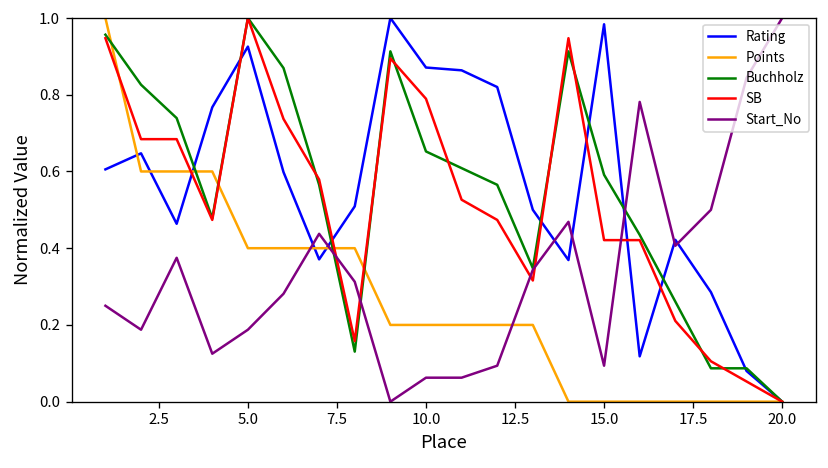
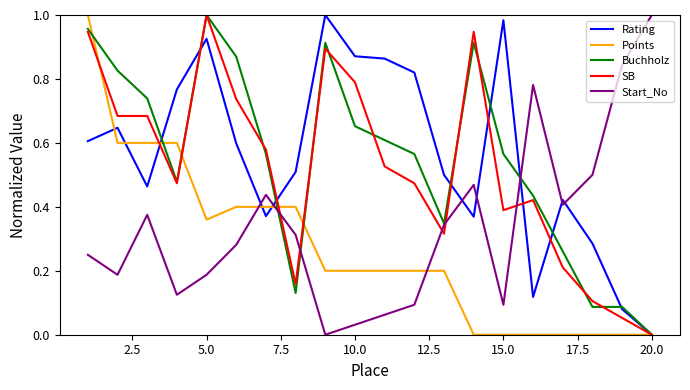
  {
    "Rating": {
      "5.0": 0.93,
      "10.0": 0.87,
      "15.0": 0.98
    },
    "Points": {
-     "5.0": 0.40,
+     "5.0": 0.36,
      "10.0": 0.20,
      "15.0": 0.00
    },
    "Buchholz": {
      "10.0": 0.65,
-     "15.0": 0.59
+     "15.0": 0.57
    },
    "SB": {
      "10.0": 0.79,
-     "15.0": 0.42
+     "15.0": 0.39
    },
    "Start_No": {
      "5.0": 0.19,
-     "10.0": 0.06,
+     "10.0": 0.03,
      "15.0": 0.09,
      "20.0": 1.00
    }
  }
